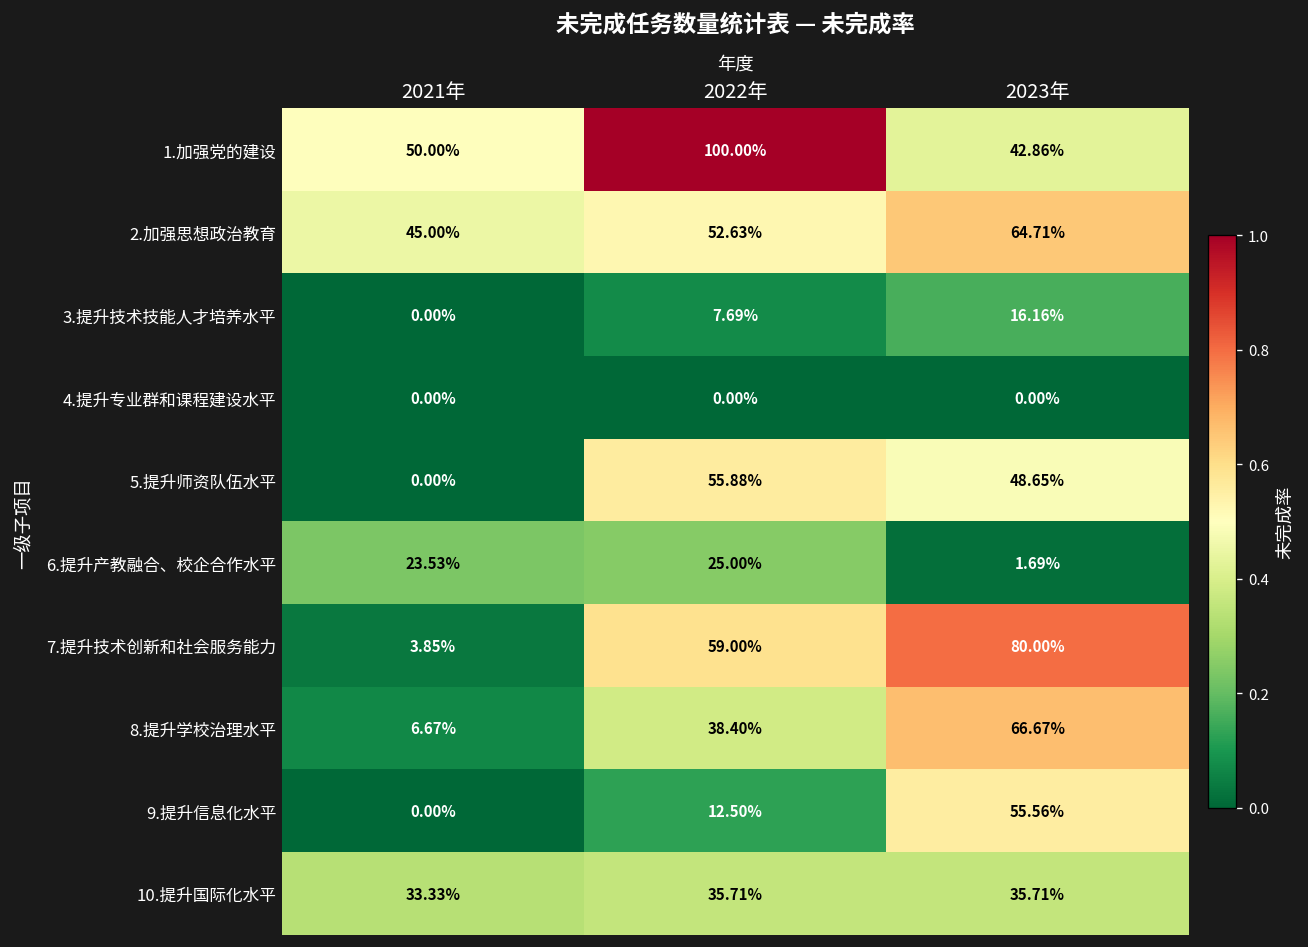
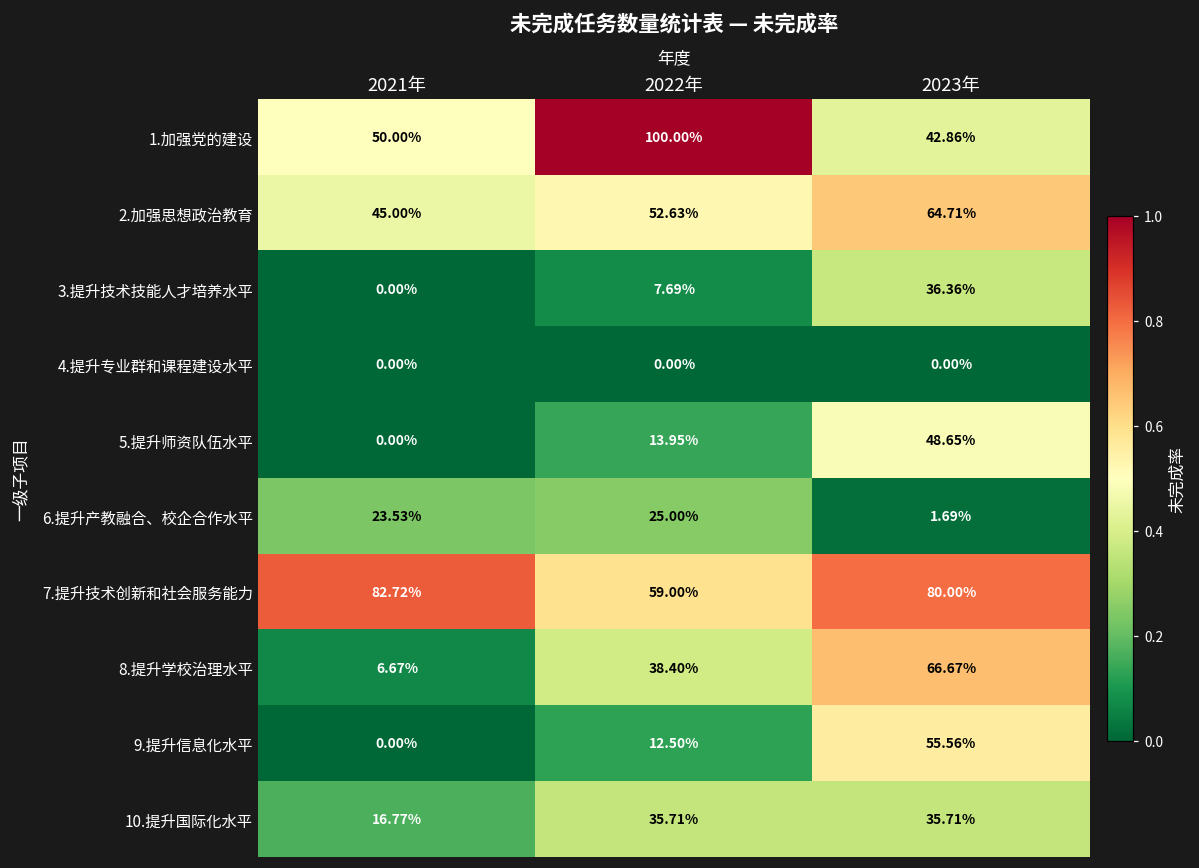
  {
    "1.加强党的建设": {
      "2021年": "50.00%",
      "2022年": "100.00%",
      "2023年": "42.86%"
    },
    "2.加强思想政治教育": {
      "2021年": "45.00%",
      "2022年": "52.63%",
      "2023年": "64.71%"
    },
    "3.提升技术技能人才培养水平": {
      "2021年": "0.00%",
      "2022年": "7.69%",
-     "2023年": "16.16%"
+     "2023年": "36.36%"
    },
    "4.提升专业群和课程建设水平": {
      "2021年": "0.00%",
      "2022年": "0.00%",
      "2023年": "0.00%"
    },
    "5.提升师资队伍水平": {
      "2021年": "0.00%",
-     "2022年": "55.88%",
+     "2022年": "13.95%",
      "2023年": "48.65%"
    },
    "6.提升产教融合、校企合作水平": {
      "2021年": "23.53%",
      "2022年": "25.00%",
      "2023年": "1.69%"
    },
    "7.提升技术创新和社会服务能力": {
-     "2021年": "3.85%",
+     "2021年": "82.72%",
      "2022年": "59.00%",
      "2023年": "80.00%"
    },
    "8.提升学校治理水平": {
      "2021年": "6.67%",
      "2022年": "38.40%",
      "2023年": "66.67%"
    },
    "9.提升信息化水平": {
      "2021年": "0.00%",
      "2022年": "12.50%",
      "2023年": "55.56%"
    },
    "10.提升国际化水平": {
-     "2021年": "33.33%",
+     "2021年": "16.77%",
      "2022年": "35.71%",
      "2023年": "35.71%"
    }
  }
